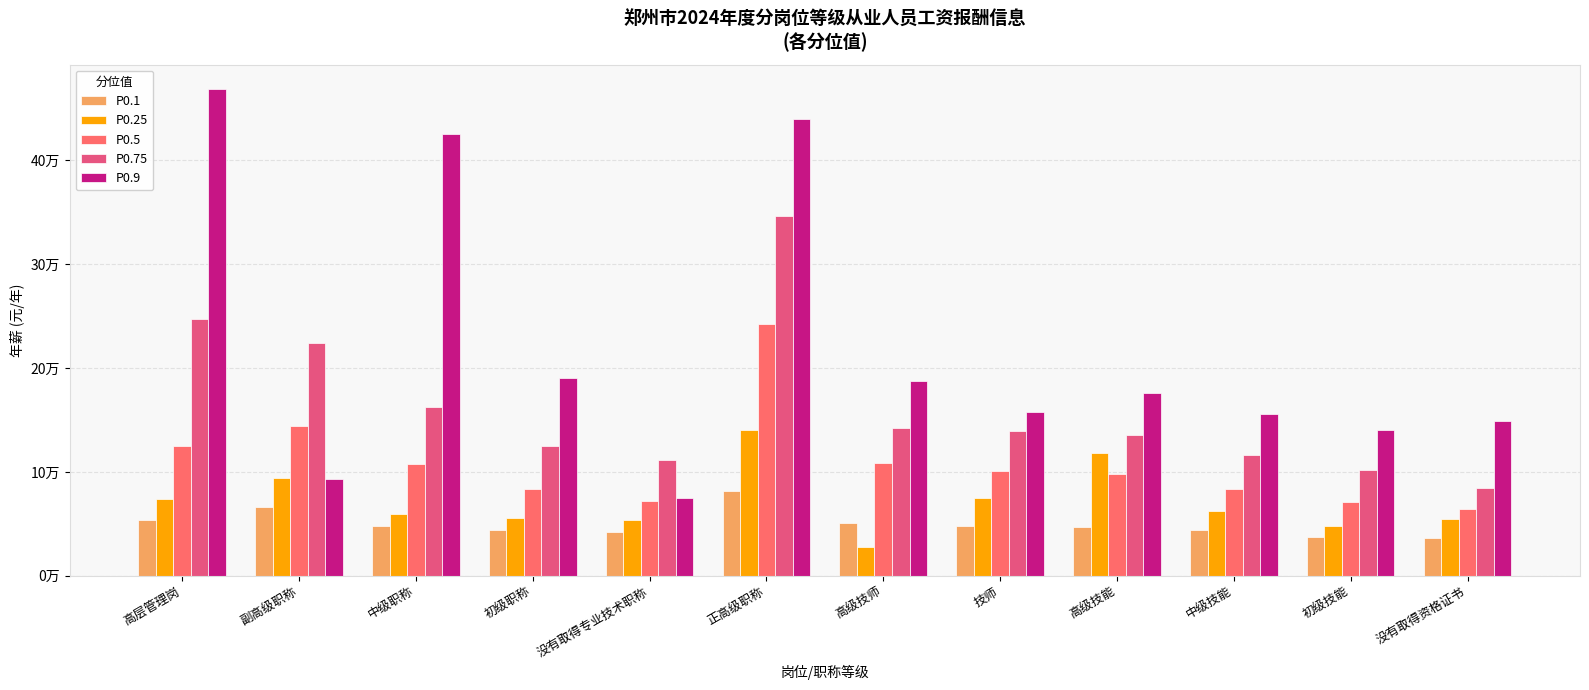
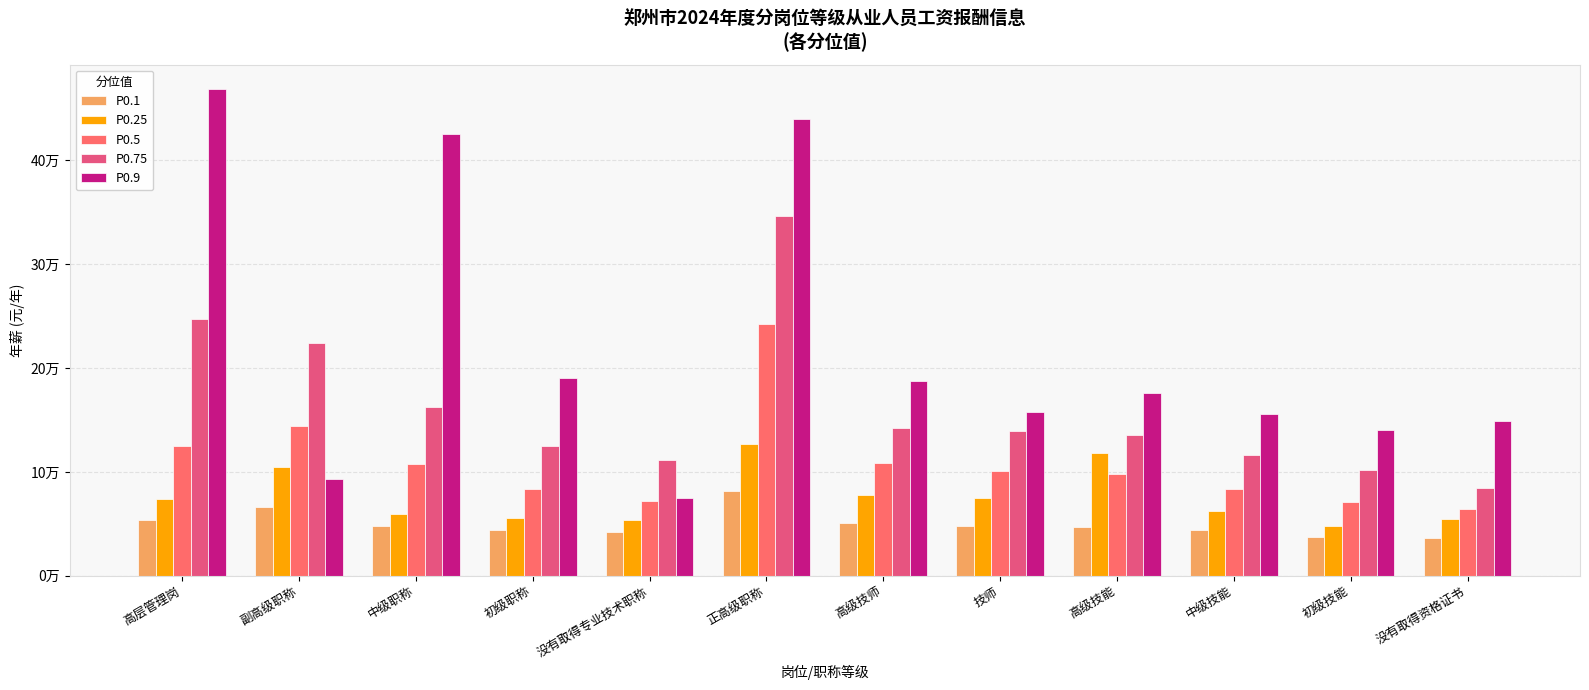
  {
    "P0.25": {
      "高层管理岗": "7.4万",
-     "副高级职称": "9.4万",
+     "副高级职称": "10.4万",
      "中级职称": "5.9万",
      "初级职称": "5.5万",
      "没有取得专业技术职称": "5.4万",
-     "正高级职称": "14.0万",
-     "高级技师": "2.8万",
+     "正高级职称": "12.7万",
+     "高级技师": "7.8万",
      "技师": "7.5万",
      "高级技能": "11.8万",
      "中级技能": "6.2万",
      "初级技能": "4.8万",
      "没有取得资格证书": "5.5万"
    },
    "P0.9": {
      "高层管理岗": "46.9万",
      "副高级职称": "9.4万",
      "中级职称": "42.5万",
      "初级职称": "19.0万",
      "没有取得专业技术职称": "7.5万",
      "正高级职称": "44.0万",
      "高级技师": "18.7万",
      "技师": "15.7万",
      "高级技能": "17.6万",
      "中级技能": "15.5万",
      "初级技能": "14.1万",
      "没有取得资格证书": "14.9万"
    }
  }
